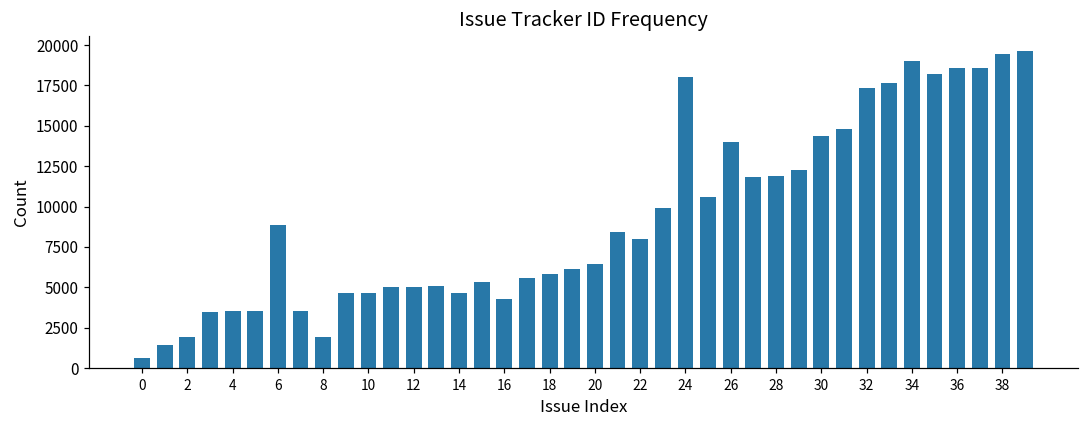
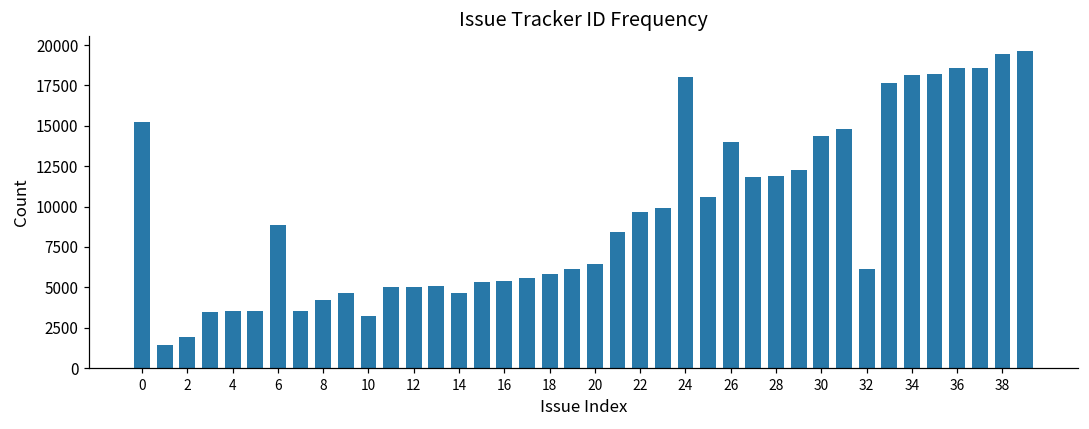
  {
-   "0": 600,
+   "0": 15200,
    "2": 1900,
    "4": 3500,
    "6": 8900,
-   "8": 1900,
-   "10": 4700,
+   "8": 4200,
+   "10": 3200,
    "12": 5100,
    "14": 4700,
-   "16": 4300,
+   "16": 5400,
    "18": 5800,
    "20": 6400,
-   "22": 8000,
+   "22": 9600,
    "24": 18000,
    "26": 14000,
    "28": 11900,
    "30": 14400,
-   "32": 17300,
-   "34": 19000,
+   "32": 6100,
+   "34": 18100,
    "36": 18600,
    "38": 19500
  }
